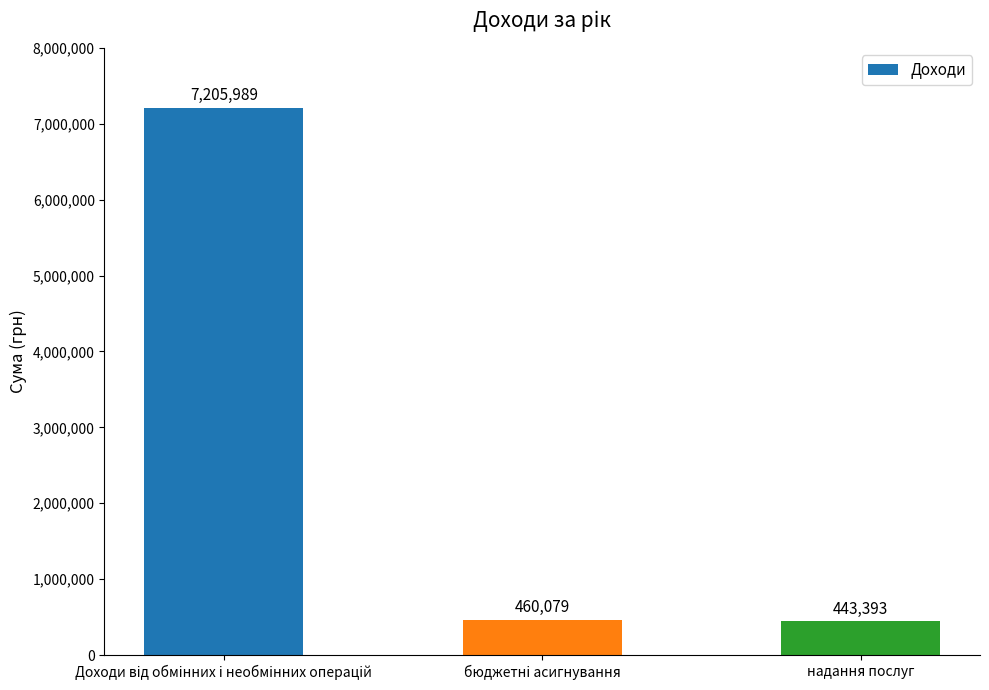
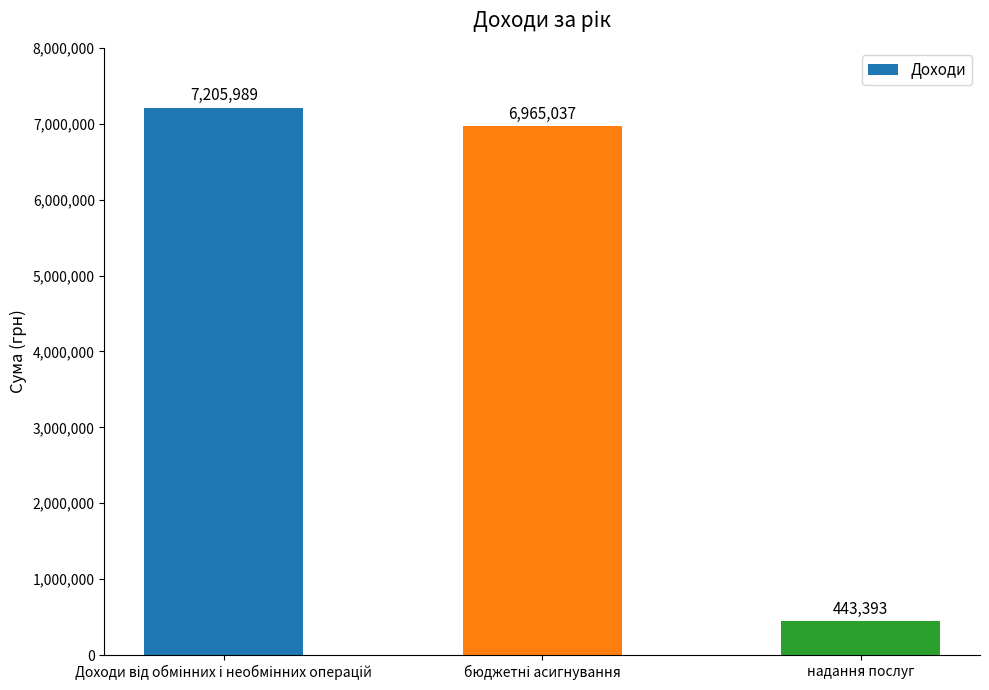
  {
    "Доходи від обмінних і необмінних операцій": "7,205,989",
-   "бюджетні асигнування": "460,079",
+   "бюджетні асигнування": "6,965,037",
    "надання послуг": "443,393"
  }
